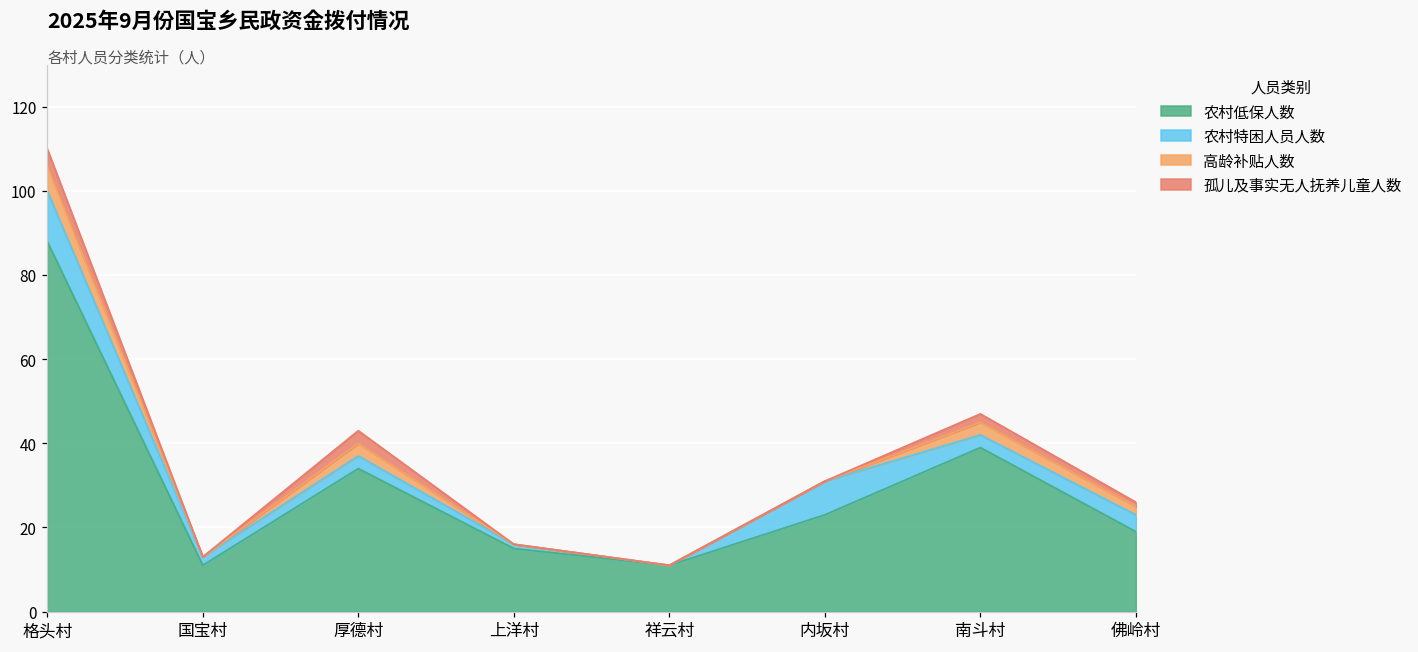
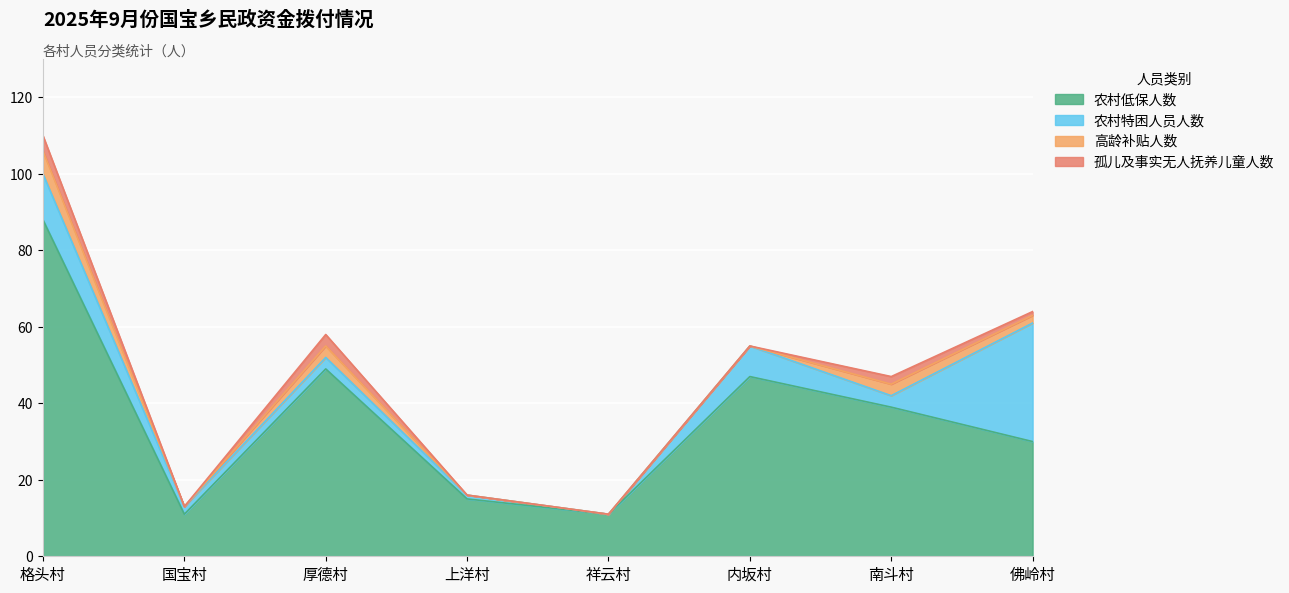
  {
    "农村低保人数": {
      "格头村": 88,
      "国宝村": 11,
-     "厚德村": 34,
+     "厚德村": 49,
      "上洋村": 15,
-     "内坂村": 23,
+     "内坂村": 47,
      "南斗村": 39,
-     "佛岭村": 19
+     "佛岭村": 30
    },
    "农村特困人员人数": {
      "格头村": 12,
      "厚德村": 3,
      "南斗村": 3,
-     "佛岭村": 4
+     "佛岭村": 31
    }
  }
